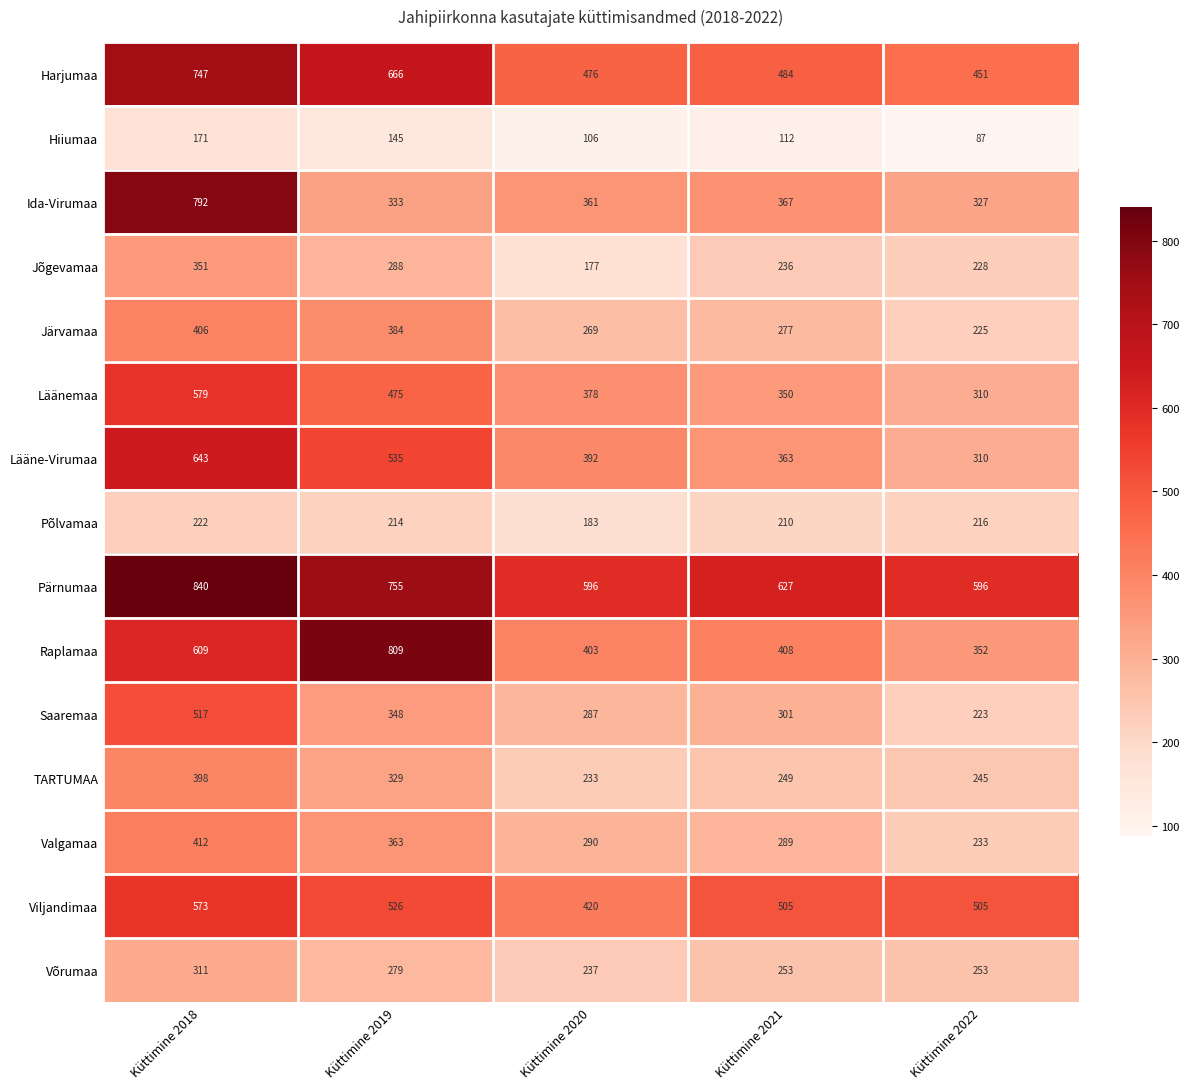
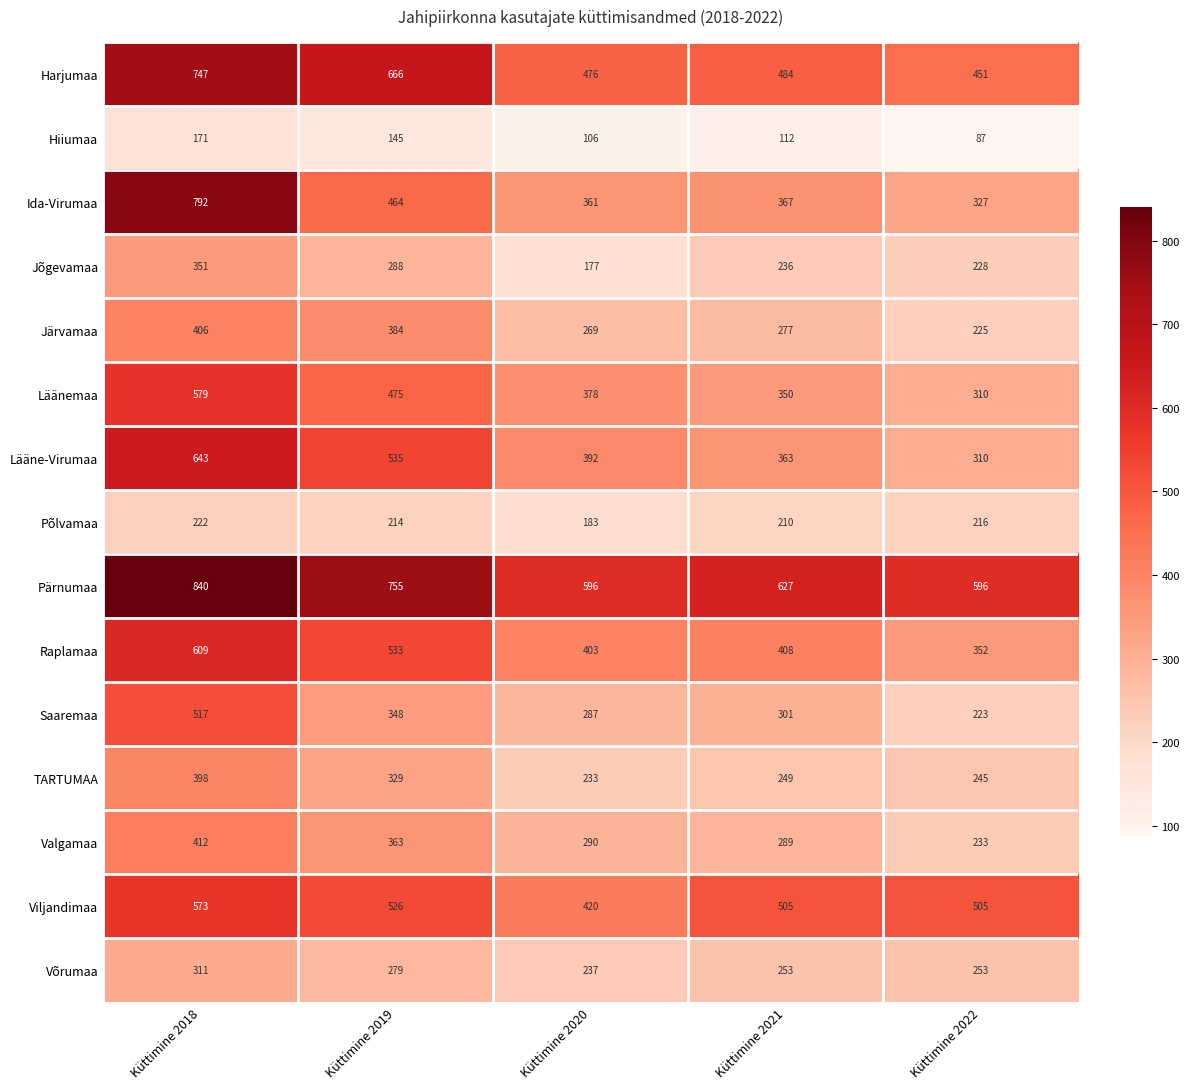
  {
    "Harjumaa": {
      "Küttimine 2018": 747,
      "Küttimine 2019": 666,
      "Küttimine 2020": 476,
      "Küttimine 2021": 484,
      "Küttimine 2022": 451
    },
    "Hiiumaa": {
      "Küttimine 2018": 171,
      "Küttimine 2019": 145,
      "Küttimine 2020": 106,
      "Küttimine 2021": 112,
      "Küttimine 2022": 87
    },
    "Ida-Virumaa": {
      "Küttimine 2018": 792,
-     "Küttimine 2019": 333,
+     "Küttimine 2019": 464,
      "Küttimine 2020": 361,
      "Küttimine 2021": 367,
      "Küttimine 2022": 327
    },
    "Jõgevamaa": {
      "Küttimine 2018": 351,
      "Küttimine 2019": 288,
      "Küttimine 2020": 177,
      "Küttimine 2021": 236,
      "Küttimine 2022": 228
    },
    "Järvamaa": {
      "Küttimine 2018": 406,
      "Küttimine 2019": 384,
      "Küttimine 2020": 269,
      "Küttimine 2021": 277,
      "Küttimine 2022": 225
    },
    "Läänemaa": {
      "Küttimine 2018": 579,
      "Küttimine 2019": 475,
      "Küttimine 2020": 378,
      "Küttimine 2021": 350,
      "Küttimine 2022": 310
    },
    "Lääne-Virumaa": {
      "Küttimine 2018": 643,
      "Küttimine 2019": 535,
      "Küttimine 2020": 392,
      "Küttimine 2021": 363,
      "Küttimine 2022": 310
    },
    "Põlvamaa": {
      "Küttimine 2018": 222,
      "Küttimine 2019": 214,
      "Küttimine 2020": 183,
      "Küttimine 2021": 210,
      "Küttimine 2022": 216
    },
    "Pärnumaa": {
      "Küttimine 2018": 840,
      "Küttimine 2019": 755,
      "Küttimine 2020": 596,
      "Küttimine 2021": 627,
      "Küttimine 2022": 596
    },
    "Raplamaa": {
      "Küttimine 2018": 609,
-     "Küttimine 2019": 809,
+     "Küttimine 2019": 533,
      "Küttimine 2020": 403,
      "Küttimine 2021": 408,
      "Küttimine 2022": 352
    },
    "Saaremaa": {
      "Küttimine 2018": 517,
      "Küttimine 2019": 348,
      "Küttimine 2020": 287,
      "Küttimine 2021": 301,
      "Küttimine 2022": 223
    },
    "TARTUMAA": {
      "Küttimine 2018": 398,
      "Küttimine 2019": 329,
      "Küttimine 2020": 233,
      "Küttimine 2021": 249,
      "Küttimine 2022": 245
    },
    "Valgamaa": {
      "Küttimine 2018": 412,
      "Küttimine 2019": 363,
      "Küttimine 2020": 290,
      "Küttimine 2021": 289,
      "Küttimine 2022": 233
    },
    "Viljandimaa": {
      "Küttimine 2018": 573,
      "Küttimine 2019": 526,
      "Küttimine 2020": 420,
      "Küttimine 2021": 505,
      "Küttimine 2022": 505
    },
    "Võrumaa": {
      "Küttimine 2018": 311,
      "Küttimine 2019": 279,
      "Küttimine 2020": 237,
      "Küttimine 2021": 253,
      "Küttimine 2022": 253
    }
  }
